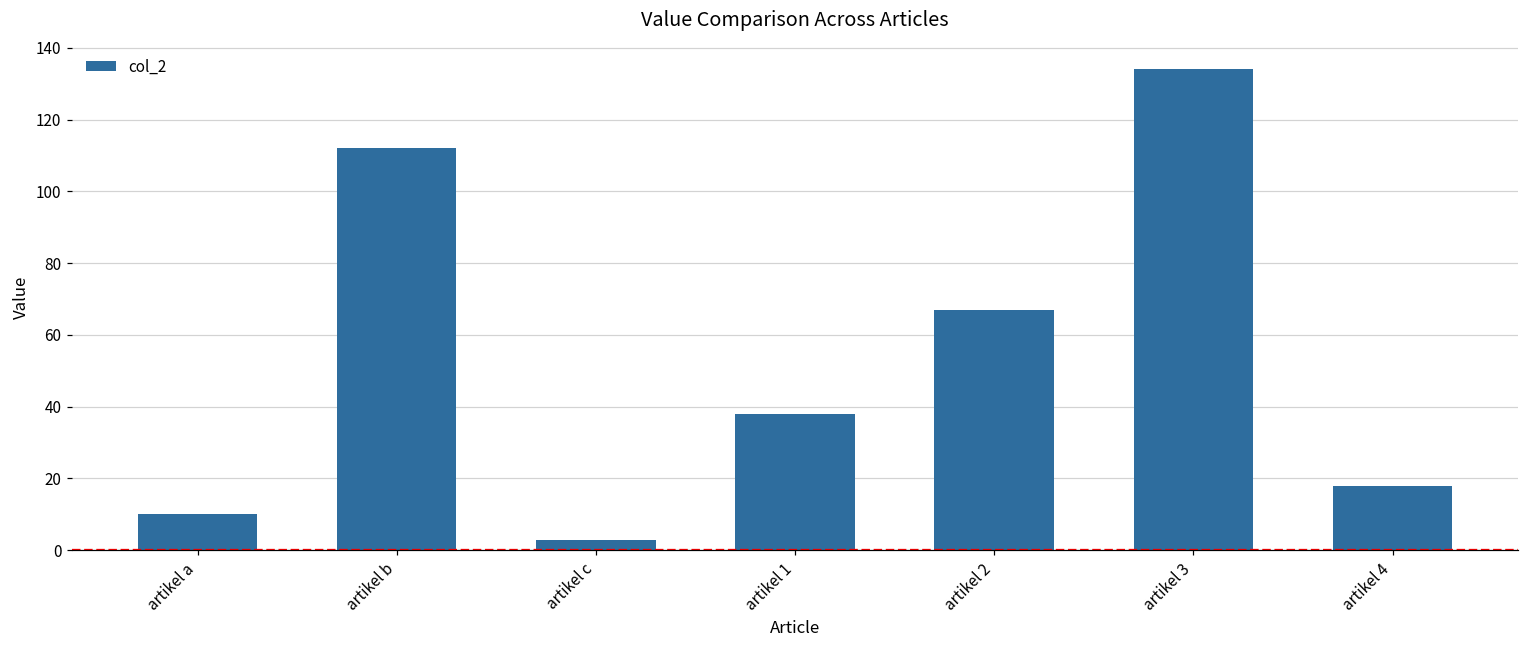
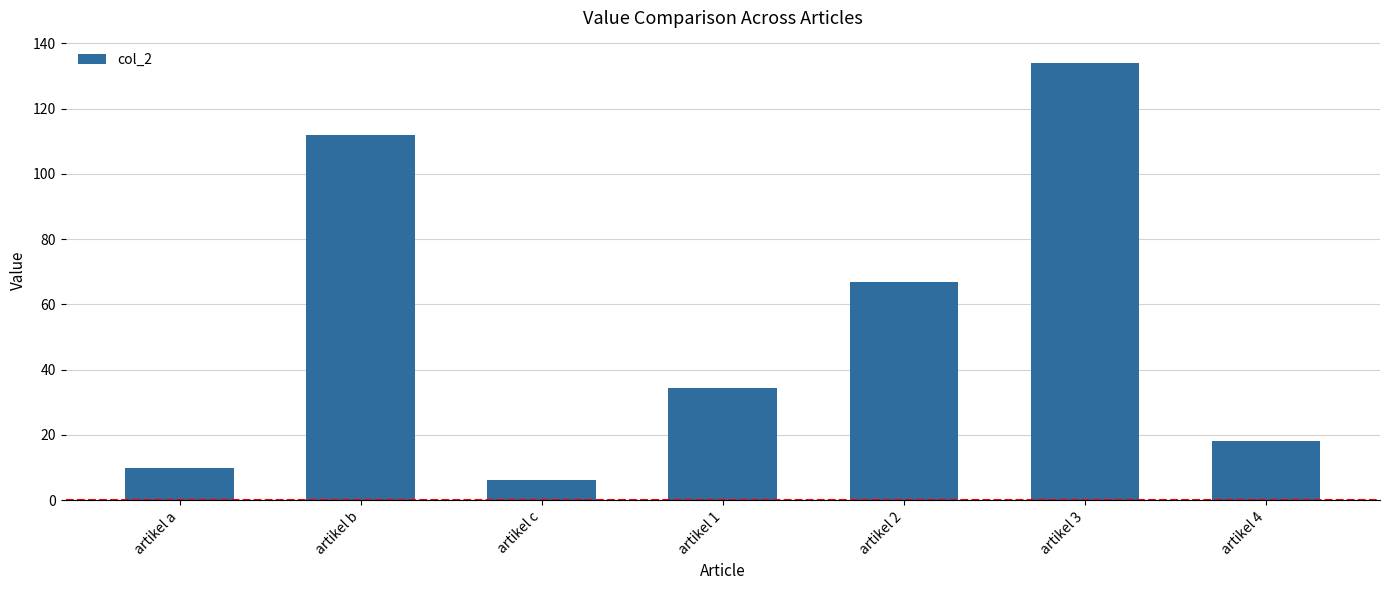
  {
    "artikel a": 10,
    "artikel b": 112,
-   "artikel c": 3,
-   "artikel 1": 38,
+   "artikel c": 6,
+   "artikel 1": 34,
    "artikel 2": 67,
    "artikel 3": 134,
    "artikel 4": 18
  }
